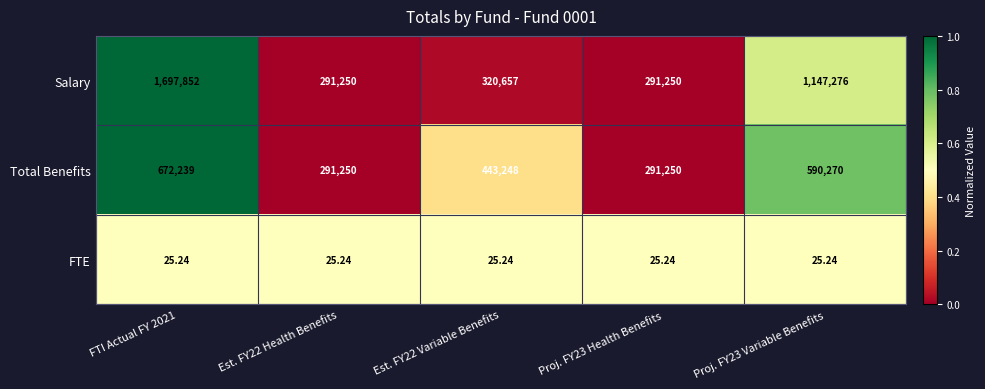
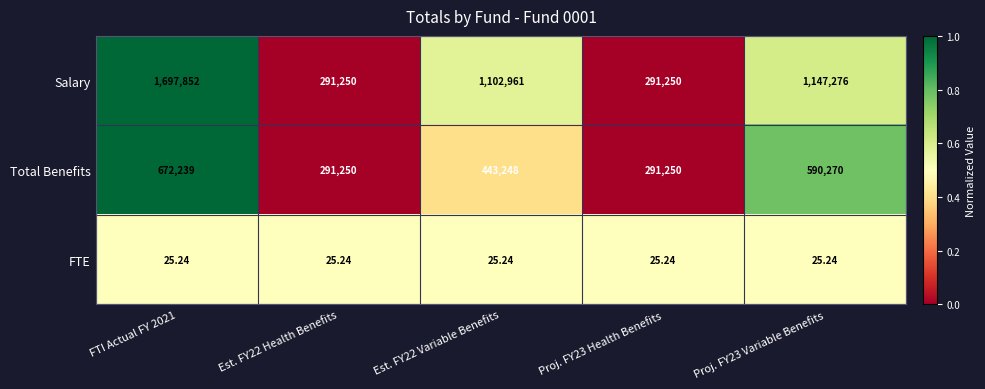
  {
    "Salary": {
      "FTI Actual FY 2021": "1,697,852",
      "Est. FY22 Health Benefits": "291,250",
-     "Est. FY22 Variable Benefits": "320,657",
+     "Est. FY22 Variable Benefits": "1,102,961",
      "Proj. FY23 Health Benefits": "291,250",
      "Proj. FY23 Variable Benefits": "1,147,276"
    },
    "Total Benefits": {
      "FTI Actual FY 2021": "672,239",
      "Est. FY22 Health Benefits": "291,250",
      "Est. FY22 Variable Benefits": "443,248",
      "Proj. FY23 Health Benefits": "291,250",
      "Proj. FY23 Variable Benefits": "590,270"
    },
    "FTE": {
      "FTI Actual FY 2021": "25.24",
      "Est. FY22 Health Benefits": "25.24",
      "Est. FY22 Variable Benefits": "25.24",
      "Proj. FY23 Health Benefits": "25.24",
      "Proj. FY23 Variable Benefits": "25.24"
    }
  }
